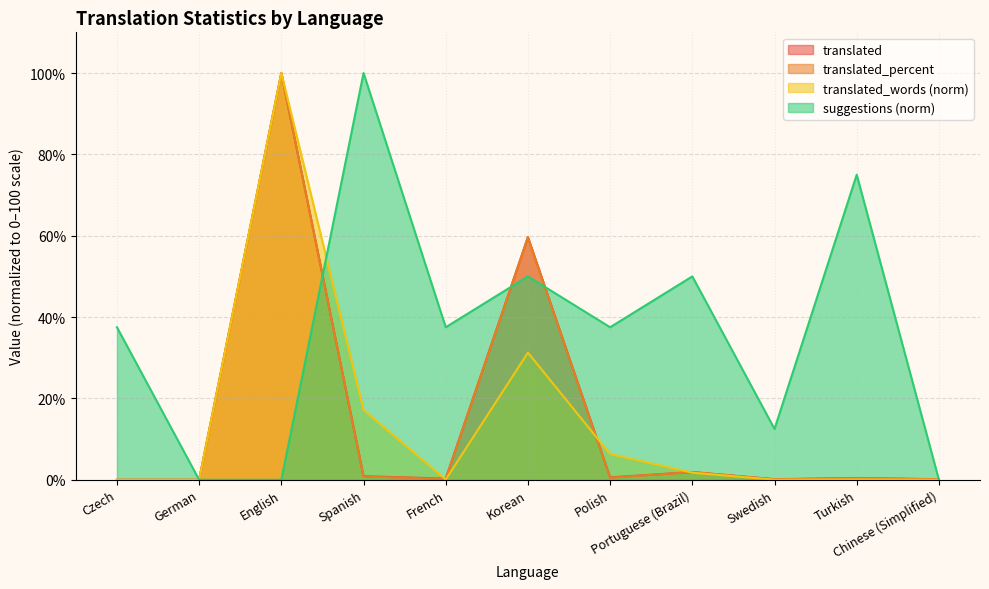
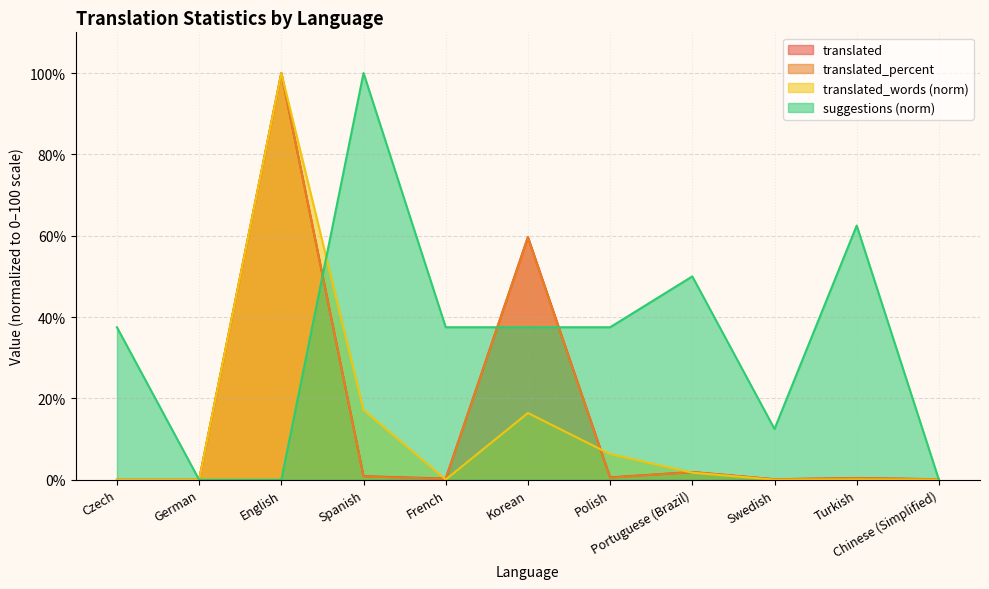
  {
    "translated_words (norm)": {
      "Spanish": "17%",
-     "Korean": "31%",
+     "Korean": "16%",
      "Polish": "6%"
    },
    "suggestions (norm)": {
      "Czech": "38%",
      "English": "0%",
      "Spanish": "100%",
      "French": "38%",
-     "Korean": "50%",
+     "Korean": "38%",
      "Polish": "38%",
      "Portuguese (Brazil)": "50%",
      "Swedish": "13%",
-     "Turkish": "75%"
+     "Turkish": "63%"
    }
  }
